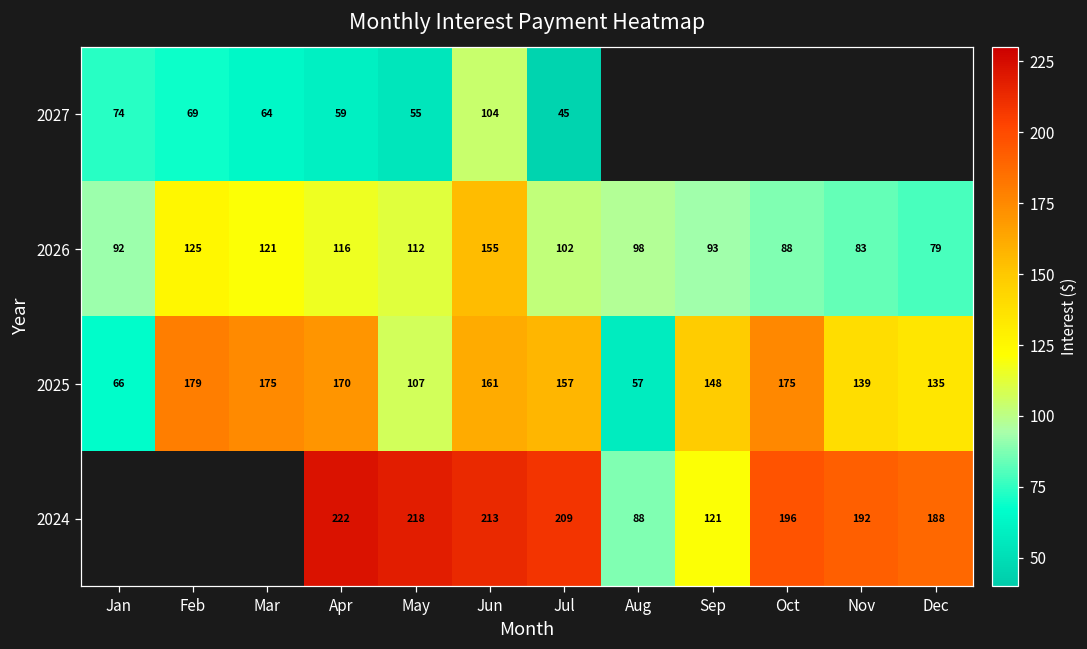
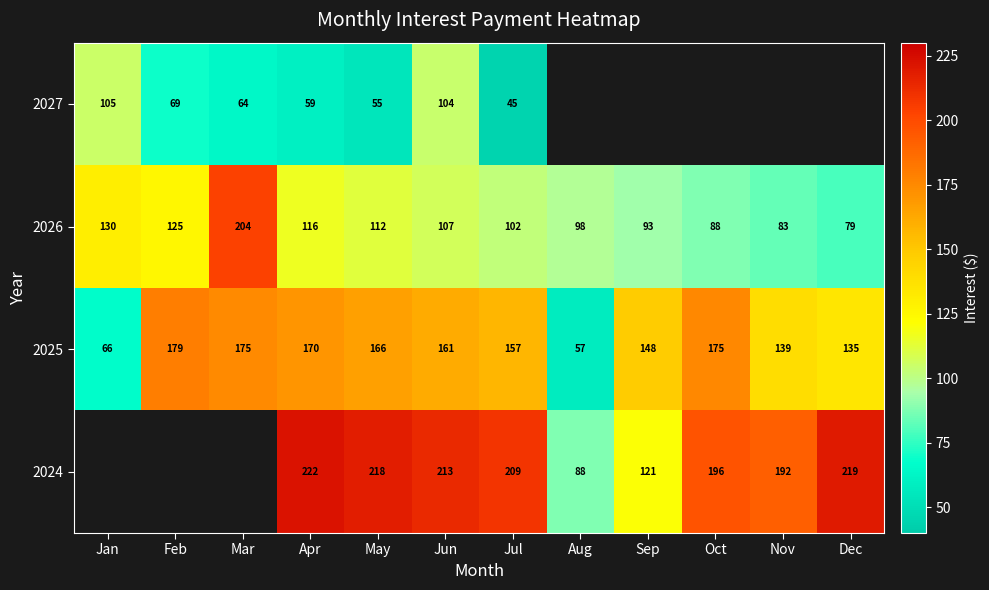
  {
    "2027": {
-     "Jan": 74,
+     "Jan": 105,
      "Feb": 69,
      "Mar": 64,
      "Apr": 59,
      "May": 55,
      "Jun": 104,
      "Jul": 45
    },
    "2026": {
-     "Jan": 92,
+     "Jan": 130,
      "Feb": 125,
-     "Mar": 121,
+     "Mar": 204,
      "Apr": 116,
      "May": 112,
-     "Jun": 155,
+     "Jun": 107,
      "Jul": 102,
      "Aug": 98,
      "Sep": 93,
      "Oct": 88,
      "Nov": 83,
      "Dec": 79
    },
    "2025": {
      "Jan": 66,
      "Feb": 179,
      "Mar": 175,
      "Apr": 170,
-     "May": 107,
+     "May": 166,
      "Jun": 161,
      "Jul": 157,
      "Aug": 57,
      "Sep": 148,
      "Oct": 175,
      "Nov": 139,
      "Dec": 135
    },
    "2024": {
      "Apr": 222,
      "May": 218,
      "Jun": 213,
      "Jul": 209,
      "Aug": 88,
      "Sep": 121,
      "Oct": 196,
      "Nov": 192,
-     "Dec": 188
+     "Dec": 219
    }
  }
